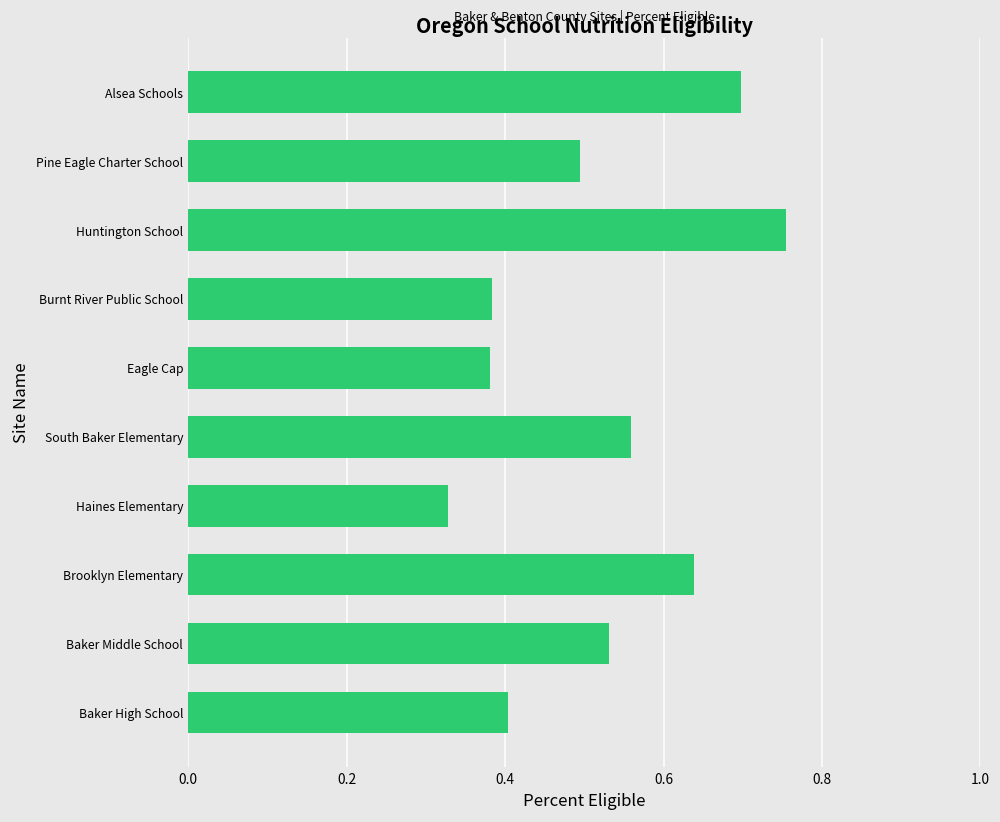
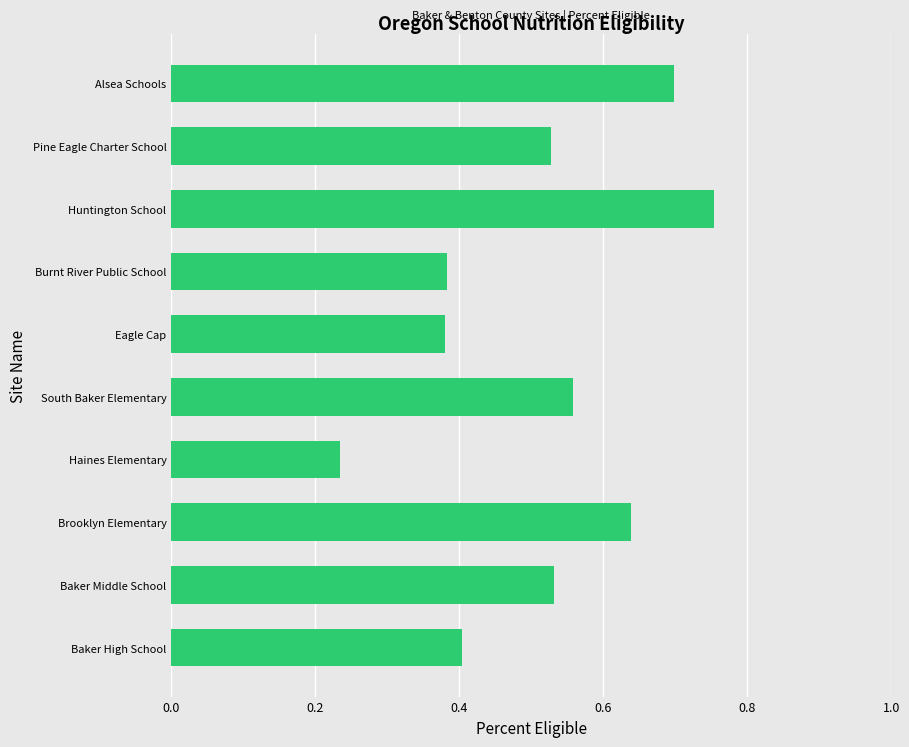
  {
    "Alsea Schools": 0.70,
-   "Pine Eagle Charter School": 0.49,
+   "Pine Eagle Charter School": 0.53,
    "Huntington School": 0.75,
    "Burnt River Public School": 0.38,
    "Eagle Cap": 0.38,
    "South Baker Elementary": 0.56,
-   "Haines Elementary": 0.33,
+   "Haines Elementary": 0.23,
    "Brooklyn Elementary": 0.64,
    "Baker Middle School": 0.53,
    "Baker High School": 0.40
  }
